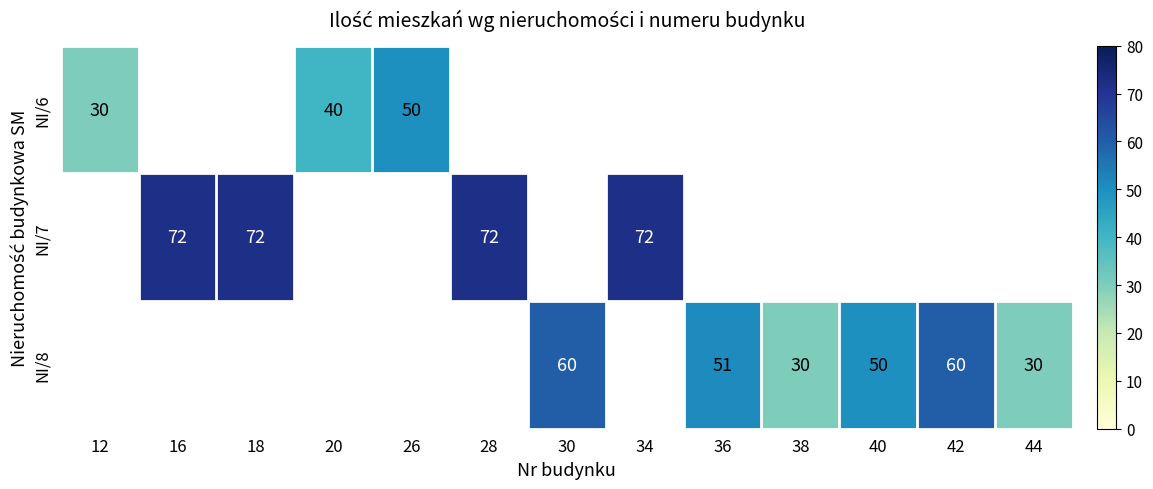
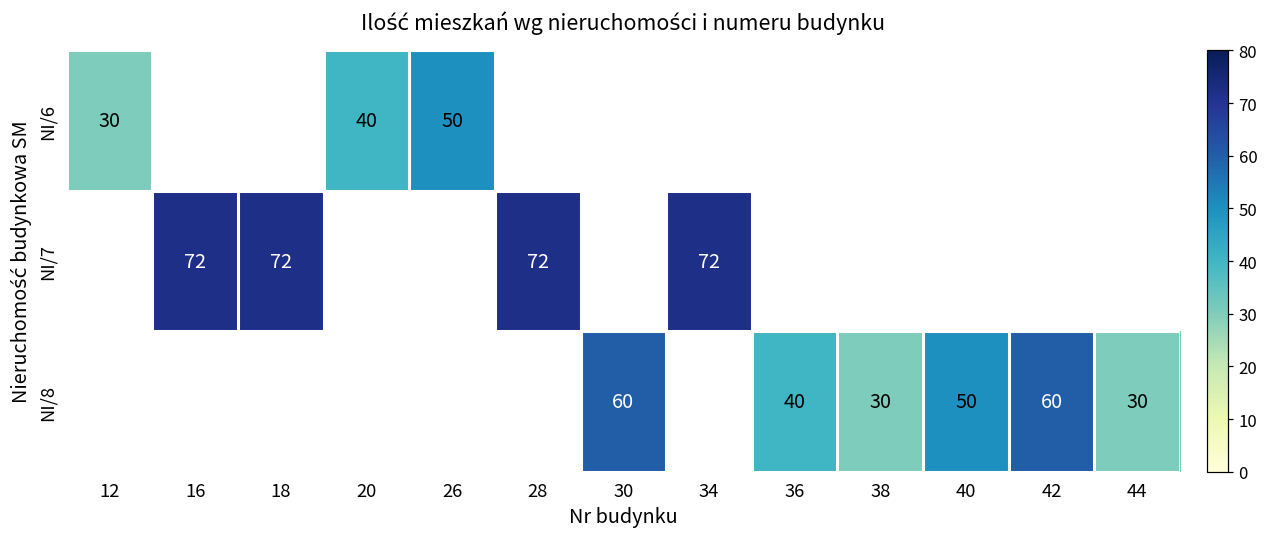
  {
    "NI/6": {
      "12": 30,
      "20": 40,
      "26": 50
    },
    "NI/7": {
      "16": 72,
      "18": 72,
      "28": 72,
      "34": 72
    },
    "NI/8": {
      "30": 60,
-     "36": 51,
+     "36": 40,
      "38": 30,
      "40": 50,
      "42": 60,
      "44": 30
    }
  }
